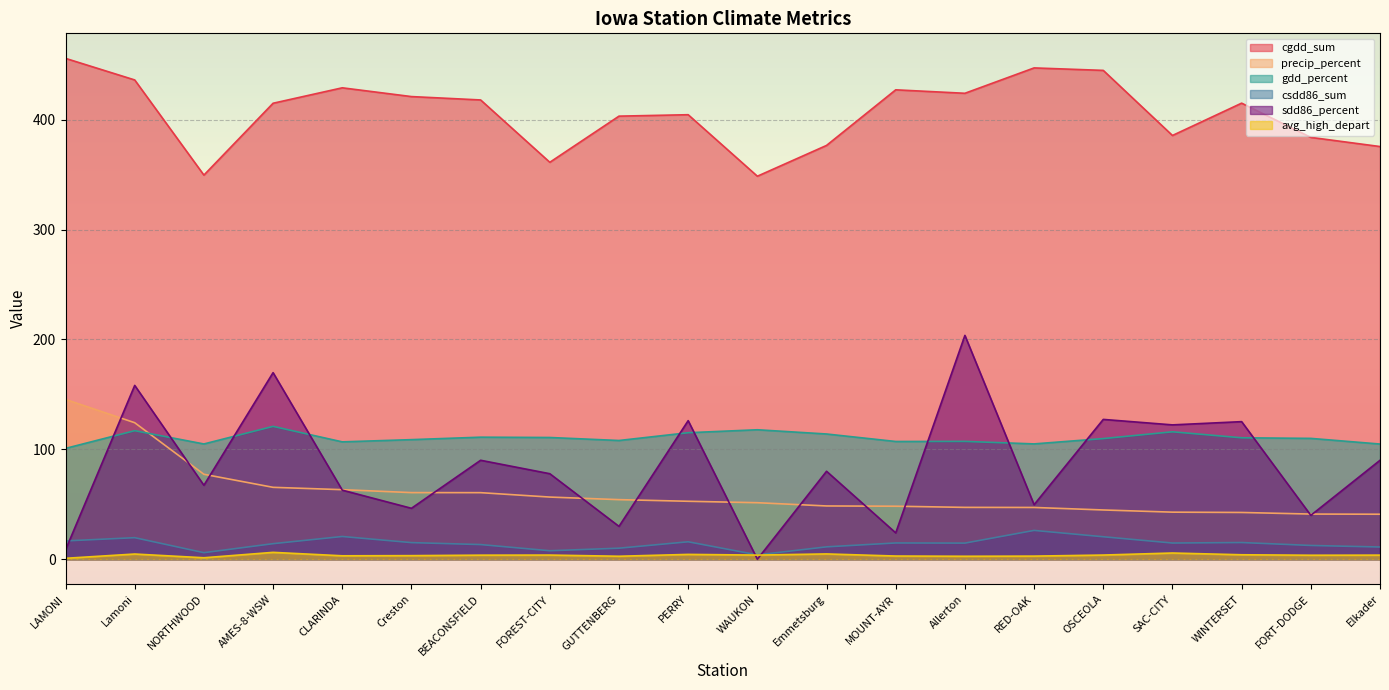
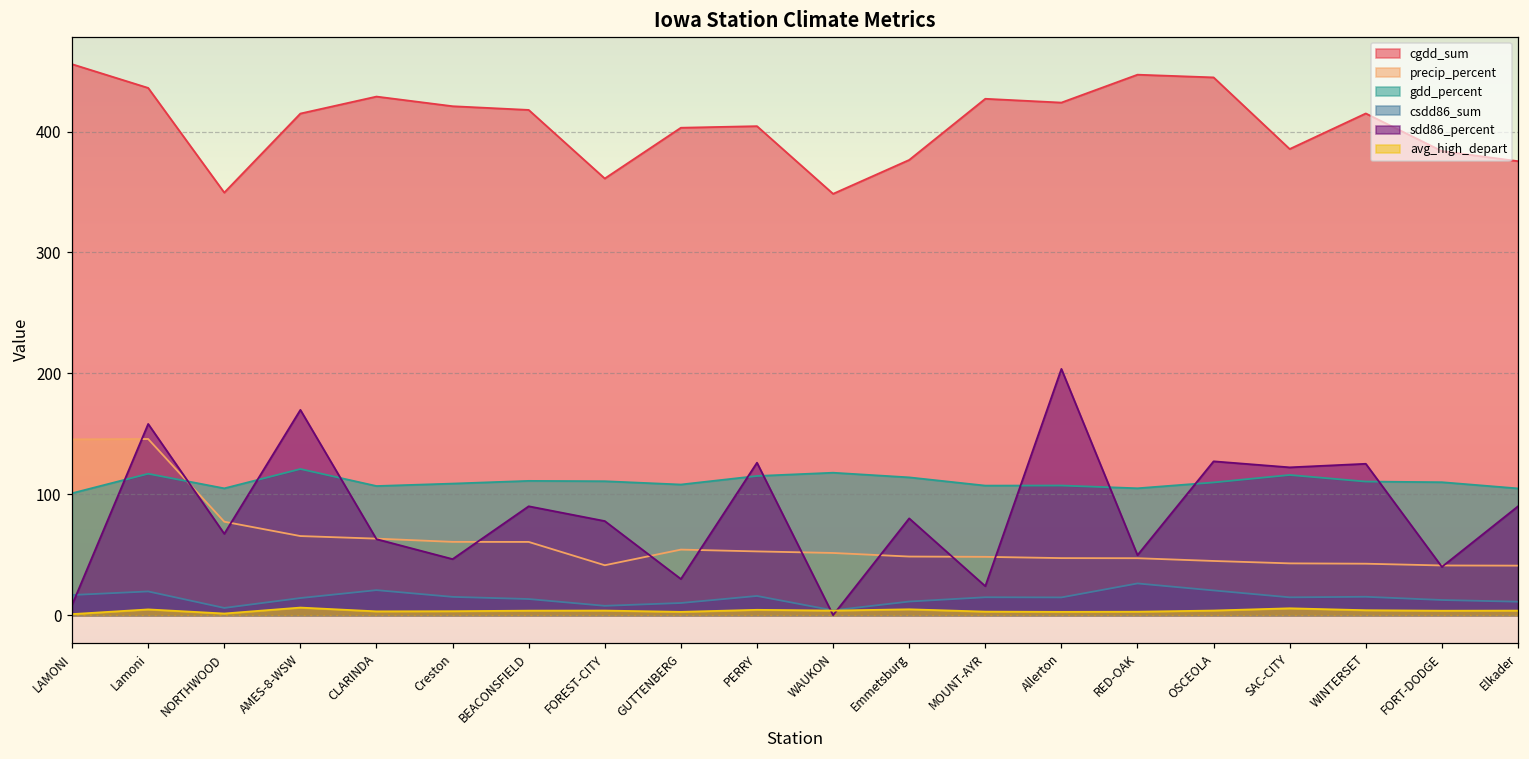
  {
    "cgdd_sum": {
      "LAMONI": 456,
      "Lamoni": 436,
      "NORTHWOOD": 350,
      "AMES-8-WSW": 415,
      "CLARINDA": 429,
      "Creston": 421,
      "BEACONSFIELD": 418,
      "FOREST-CITY": 361,
      "GUTTENBERG": 403,
      "PERRY": 404,
      "WAUKON": 348,
      "Emmetsburg": 377,
      "MOUNT-AYR": 427,
      "Allerton": 424,
      "RED-OAK": 447,
      "OSCEOLA": 445,
      "SAC-CITY": 386,
      "WINTERSET": 415,
      "FORT-DODGE": 384,
      "Elkader": 375
    },
    "precip_percent": {
      "LAMONI": 145,
-     "Lamoni": 124,
+     "Lamoni": 146,
      "NORTHWOOD": 77,
      "AMES-8-WSW": 65,
      "Creston": 61,
      "BEACONSFIELD": 61,
-     "FOREST-CITY": 57,
+     "FOREST-CITY": 41,
      "GUTTENBERG": 54,
      "PERRY": 53,
      "WAUKON": 51,
      "Emmetsburg": 48,
      "MOUNT-AYR": 48,
      "Allerton": 47,
      "RED-OAK": 47,
      "OSCEOLA": 45,
      "SAC-CITY": 43,
      "WINTERSET": 43,
      "Elkader": 41
    },
    "sdd86_percent": {
      "LAMONI": 8,
      "Lamoni": 158,
      "NORTHWOOD": 67,
      "AMES-8-WSW": 170,
      "Creston": 46,
      "BEACONSFIELD": 90,
      "FOREST-CITY": 78,
      "GUTTENBERG": 30,
      "PERRY": 126,
      "WAUKON": 0,
      "Emmetsburg": 80,
      "MOUNT-AYR": 24,
      "Allerton": 204,
      "RED-OAK": 50,
      "OSCEOLA": 127,
      "SAC-CITY": 122,
      "WINTERSET": 125,
      "Elkader": 90
    },
    "avg_high_depart": {
      "LAMONI": 1,
      "Lamoni": 5,
      "NORTHWOOD": 1,
      "AMES-8-WSW": 6,
      "CLARINDA": 3,
      "Creston": 3,
      "BEACONSFIELD": 4,
      "FOREST-CITY": 4,
      "GUTTENBERG": 3,
      "PERRY": 4,
      "Emmetsburg": 5,
      "MOUNT-AYR": 3,
      "Allerton": 3,
      "RED-OAK": 3,
      "OSCEOLA": 4,
      "SAC-CITY": 6,
      "WINTERSET": 4,
      "FORT-DODGE": 4,
      "Elkader": 4
    }
  }
